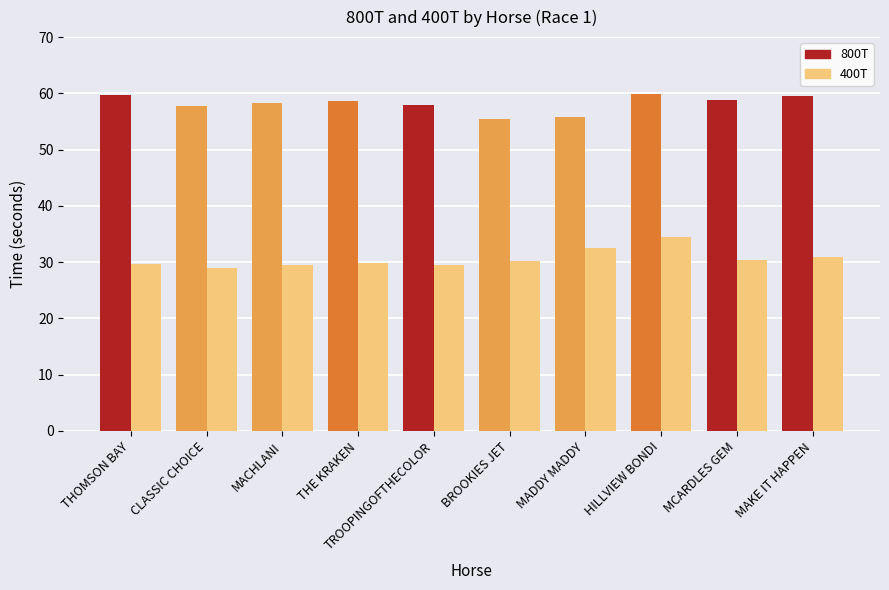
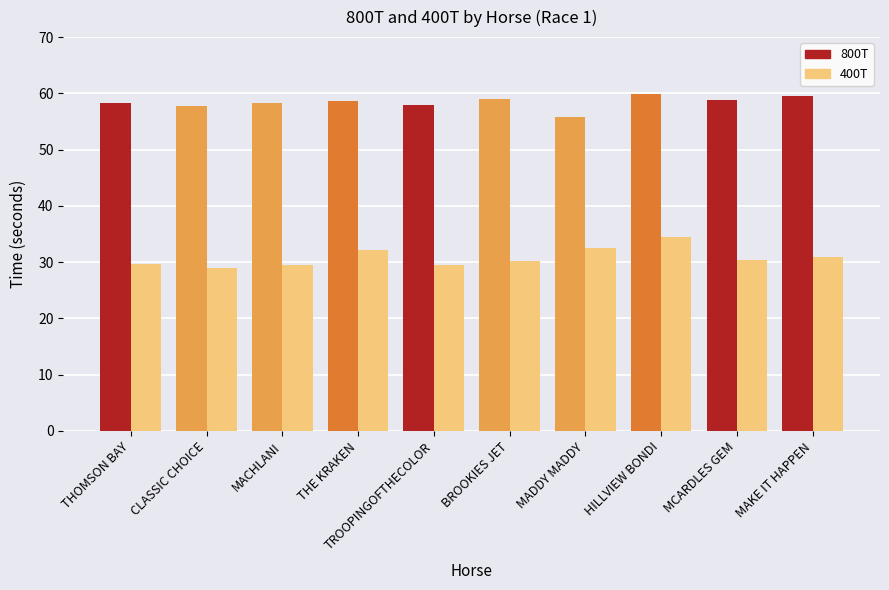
  {
    "800T": {
-     "THOMSON BAY": 60,
+     "THOMSON BAY": 58,
      "CLASSIC CHOICE": 58,
      "MACHLANI": 58,
      "THE KRAKEN": 59,
      "TROOPINGOFTHECOLOR": 58,
-     "BROOKIES JET": 55,
+     "BROOKIES JET": 59,
      "MADDY MADDY": 56,
      "HILLVIEW BONDI": 60,
      "MCARDLES GEM": 59,
      "MAKE IT HAPPEN": 60
    },
    "400T": {
      "THOMSON BAY": 30,
      "CLASSIC CHOICE": 29,
      "MACHLANI": 29,
-     "THE KRAKEN": 30,
+     "THE KRAKEN": 32,
      "TROOPINGOFTHECOLOR": 30,
      "BROOKIES JET": 30,
      "MADDY MADDY": 33,
      "HILLVIEW BONDI": 34,
      "MCARDLES GEM": 30,
      "MAKE IT HAPPEN": 31
    }
  }
